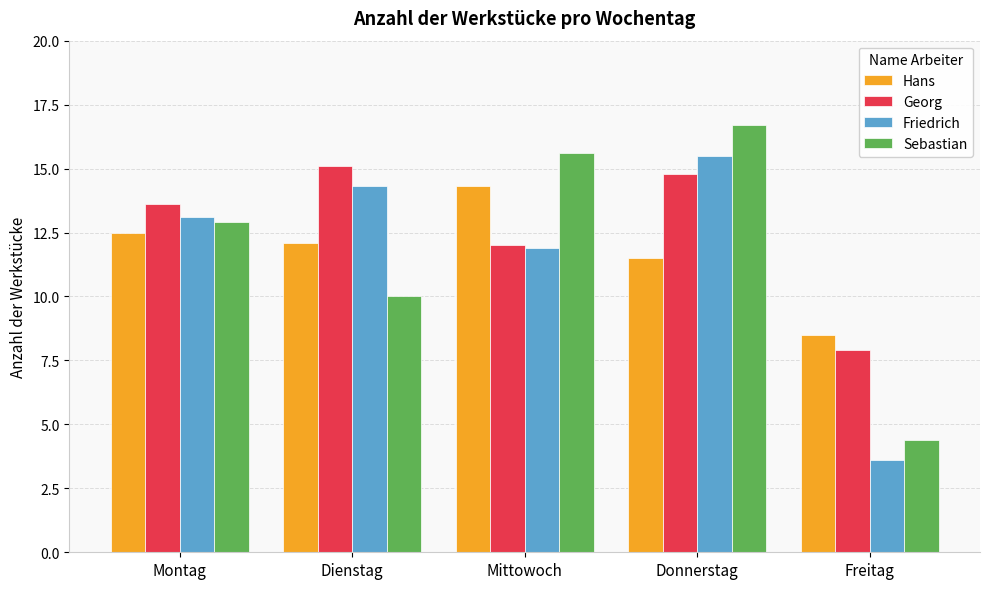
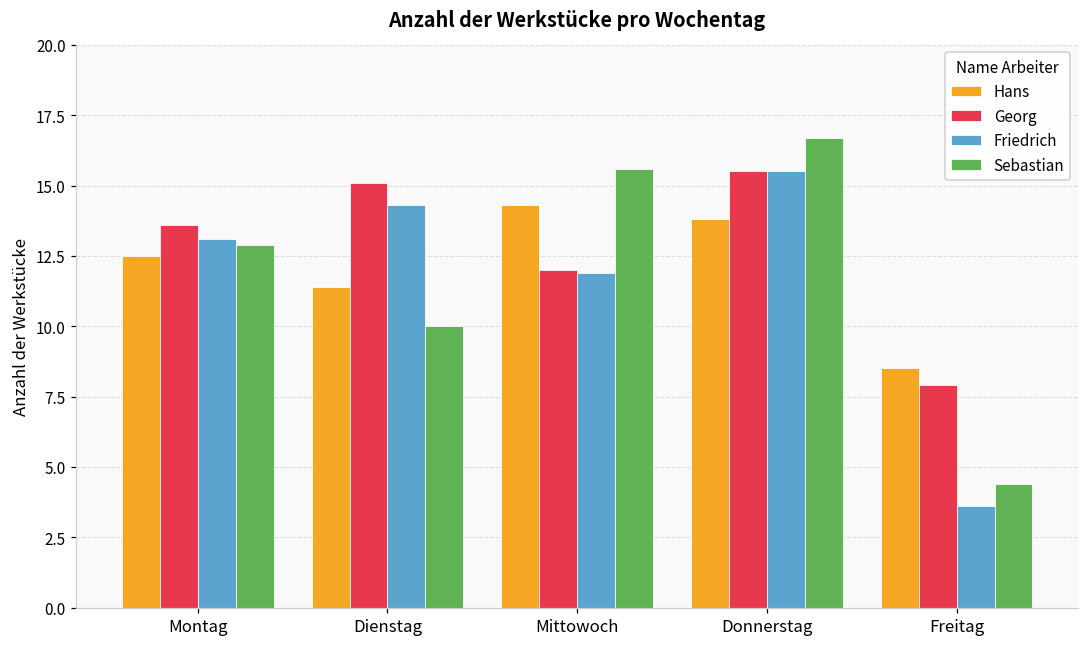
  {
    "Hans": {
      "Montag": 12.5,
-     "Dienstag": 12.1,
+     "Dienstag": 11.4,
      "Mittowoch": 14.3,
-     "Donnerstag": 11.5,
+     "Donnerstag": 13.8,
      "Freitag": 8.5
    },
    "Georg": {
      "Montag": 13.6,
      "Dienstag": 15.1,
      "Mittowoch": 12.0,
-     "Donnerstag": 14.8,
+     "Donnerstag": 15.5,
      "Freitag": 7.9
    },
    "Friedrich": {
      "Montag": 13.1,
      "Dienstag": 14.3,
      "Mittowoch": 11.9,
      "Donnerstag": 15.5,
      "Freitag": 3.6
    },
    "Sebastian": {
      "Montag": 12.9,
      "Dienstag": 10.0,
      "Mittowoch": 15.6,
      "Donnerstag": 16.7,
      "Freitag": 4.4
    }
  }
